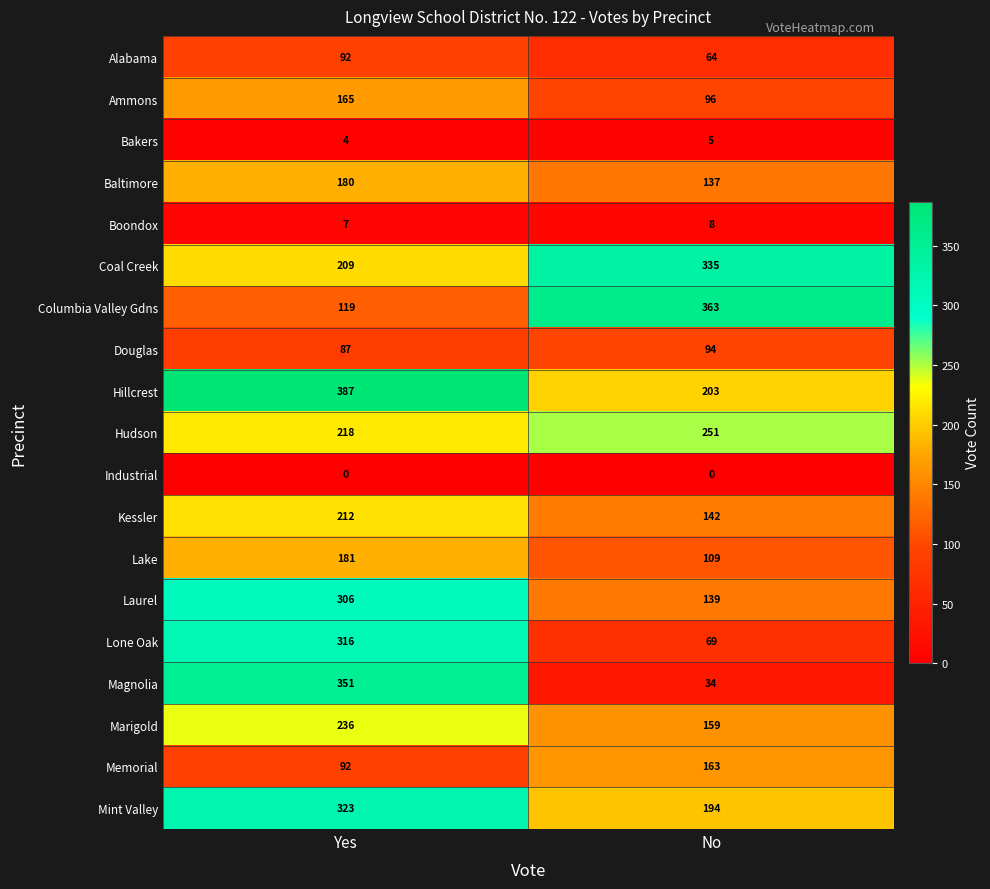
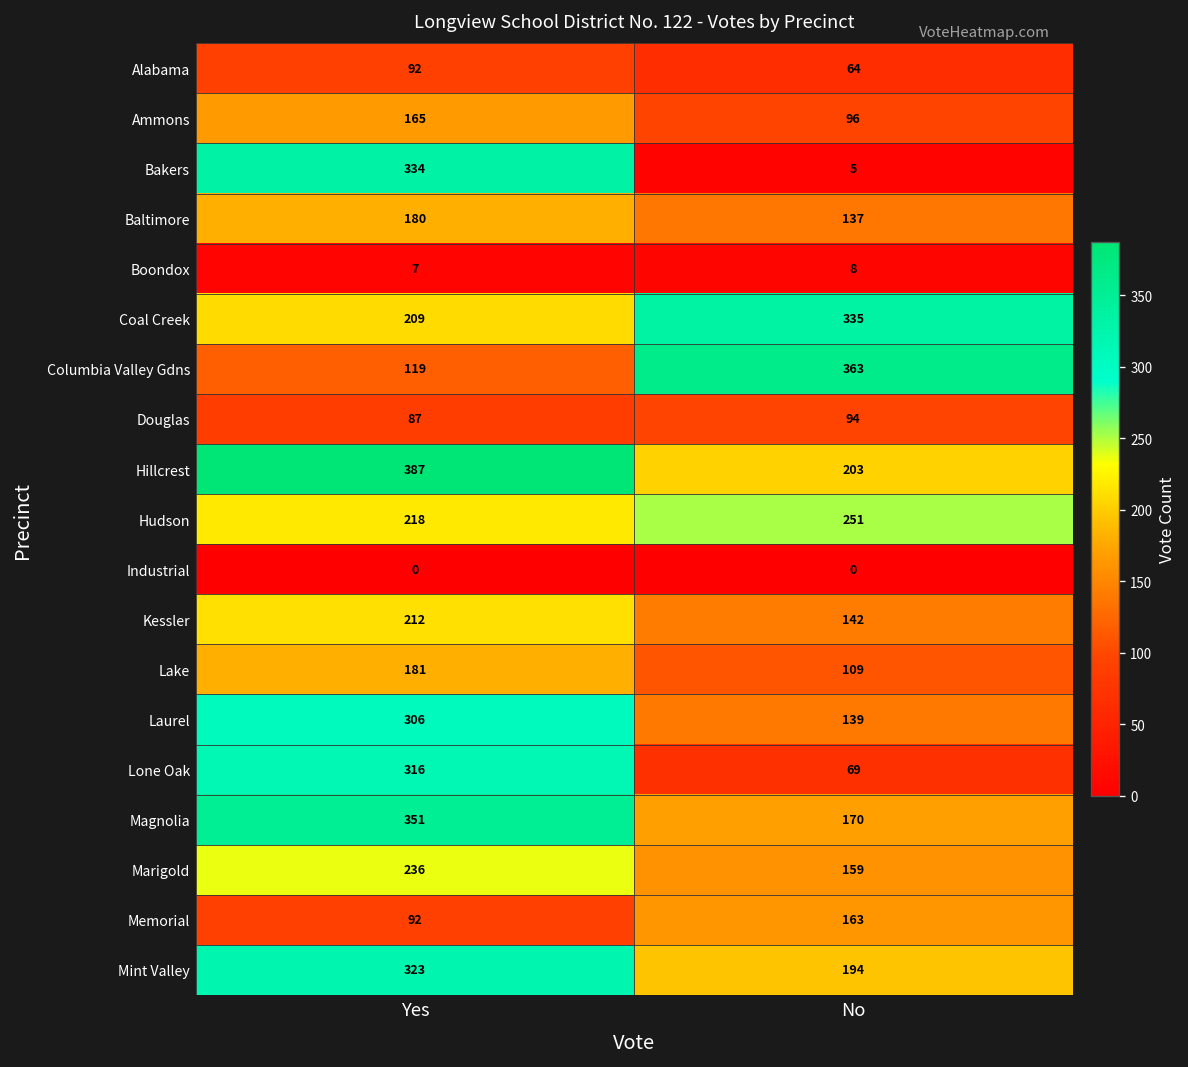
  {
    "Alabama": {
      "Yes": 92,
      "No": 64
    },
    "Ammons": {
      "Yes": 165,
      "No": 96
    },
    "Bakers": {
-     "Yes": 4,
+     "Yes": 334,
      "No": 5
    },
    "Baltimore": {
      "Yes": 180,
      "No": 137
    },
    "Boondox": {
      "Yes": 7,
      "No": 8
    },
    "Coal Creek": {
      "Yes": 209,
      "No": 335
    },
    "Columbia Valley Gdns": {
      "Yes": 119,
      "No": 363
    },
    "Douglas": {
      "Yes": 87,
      "No": 94
    },
    "Hillcrest": {
      "Yes": 387,
      "No": 203
    },
    "Hudson": {
      "Yes": 218,
      "No": 251
    },
    "Industrial": {
      "Yes": 0,
      "No": 0
    },
    "Kessler": {
      "Yes": 212,
      "No": 142
    },
    "Lake": {
      "Yes": 181,
      "No": 109
    },
    "Laurel": {
      "Yes": 306,
      "No": 139
    },
    "Lone Oak": {
      "Yes": 316,
      "No": 69
    },
    "Magnolia": {
      "Yes": 351,
-     "No": 34
+     "No": 170
    },
    "Marigold": {
      "Yes": 236,
      "No": 159
    },
    "Memorial": {
      "Yes": 92,
      "No": 163
    },
    "Mint Valley": {
      "Yes": 323,
      "No": 194
    }
  }
